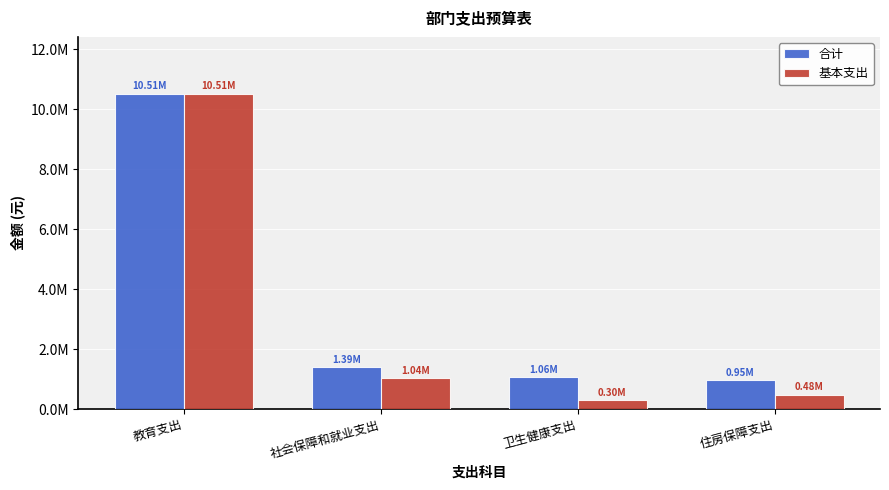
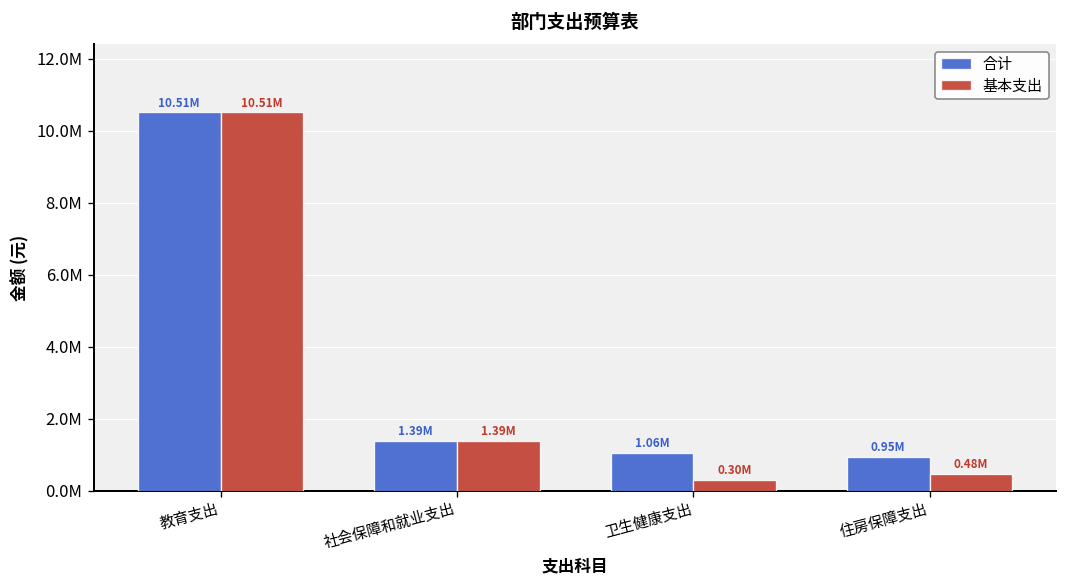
  {
    "合计": {
      "教育支出": "10.51M",
      "社会保障和就业支出": "1.39M",
      "卫生健康支出": "1.06M",
      "住房保障支出": "0.95M"
    },
    "基本支出": {
      "教育支出": "10.51M",
-     "社会保障和就业支出": "1.04M",
+     "社会保障和就业支出": "1.39M",
      "卫生健康支出": "0.30M",
      "住房保障支出": "0.48M"
    }
  }
